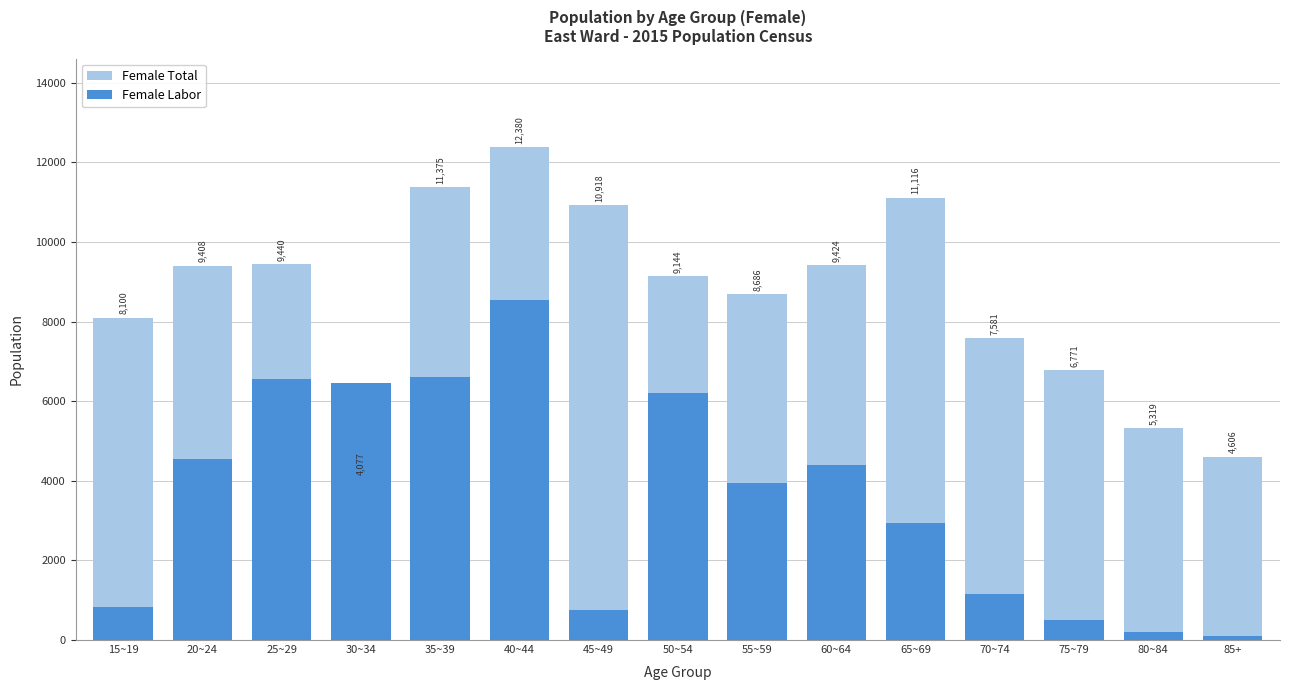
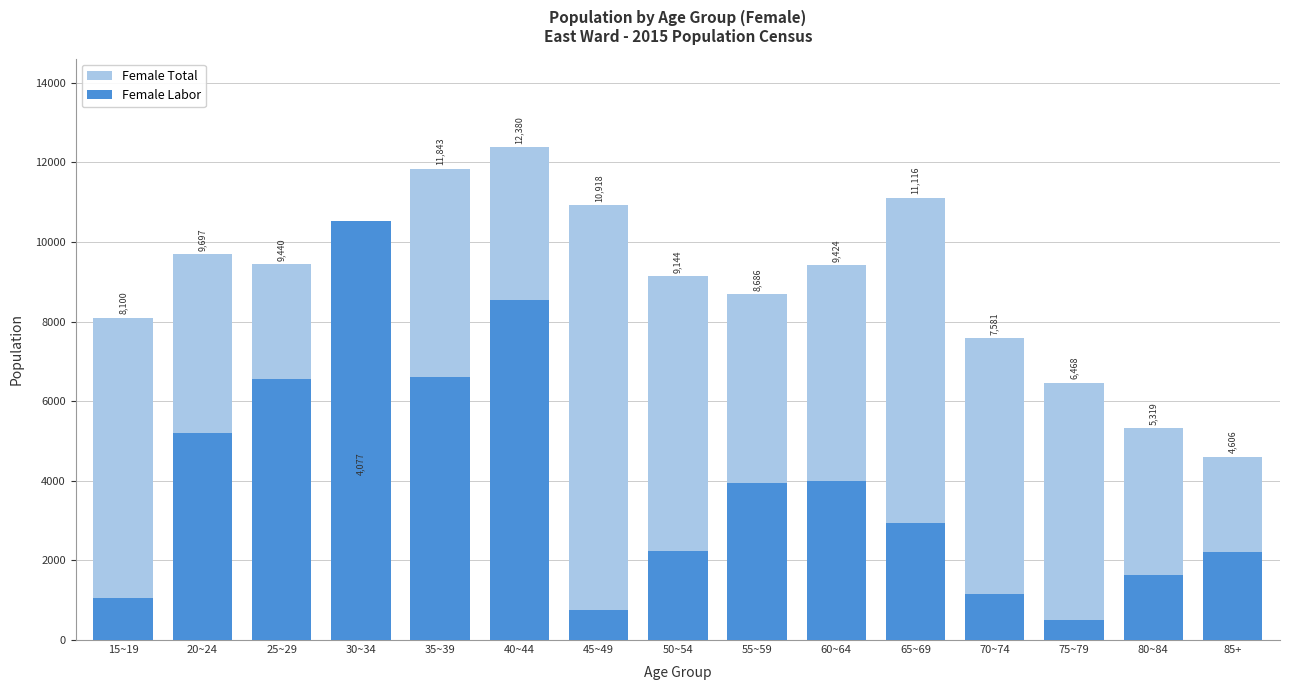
  {
    "Female Total": {
      "15~19": "8,100",
-     "20~24": "9,408",
+     "20~24": "9,697",
      "25~29": "9,440",
-     "35~39": "11,375",
+     "35~39": "11,843",
      "40~44": "12,380",
      "45~49": "10,918",
      "50~54": "9,144",
      "55~59": "8,686",
      "60~64": "9,424",
      "65~69": "11,116",
      "70~74": "7,581",
-     "75~79": "6,771",
+     "75~79": "6,468",
      "80~84": "5,319",
      "85+": "4,606"
    },
    "Female Labor": {
-     "15~19": "800",
-     "20~24": "4600",
-     "30~34": "6500",
-     "50~54": "6200",
-     "60~64": "4400",
-     "80~84": "200",
-     "85+": "100"
+     "15~19": "1000",
+     "20~24": "5200",
+     "30~34": "10500",
+     "50~54": "2200",
+     "60~64": "4000",
+     "80~84": "1600",
+     "85+": "2200"
    }
  }
